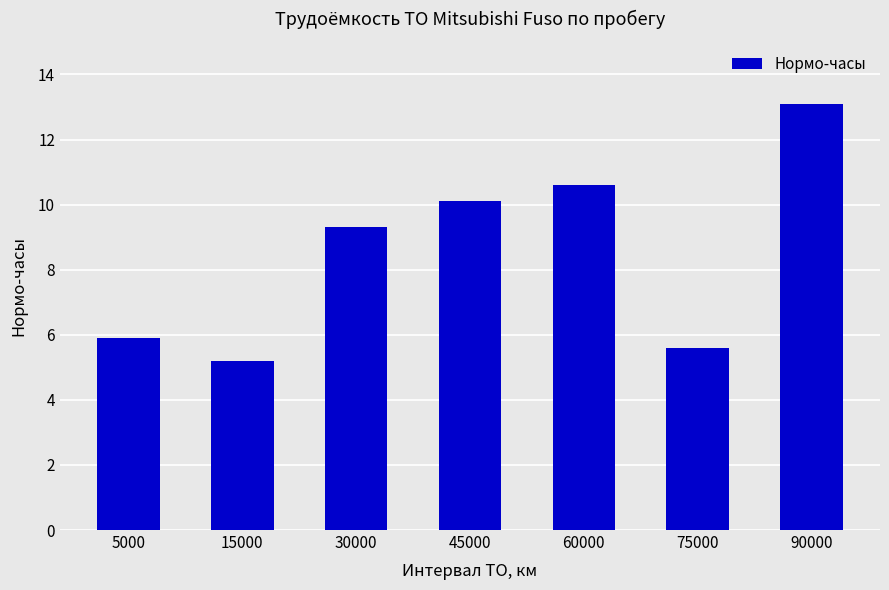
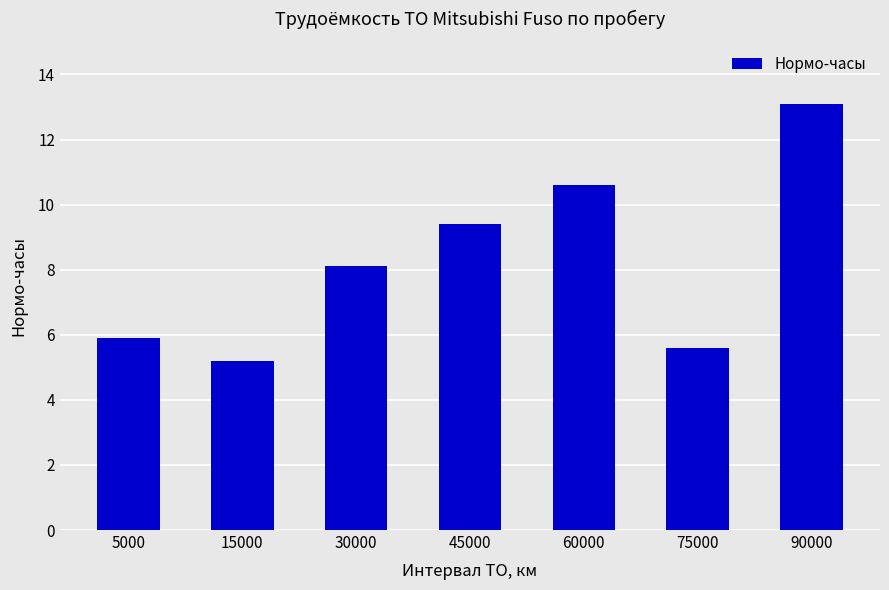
  {
    "5000": 5.9,
    "15000": 5.2,
-   "30000": 9.3,
-   "45000": 10.1,
+   "30000": 8.1,
+   "45000": 9.4,
    "60000": 10.6,
    "75000": 5.6,
    "90000": 13.1
  }
